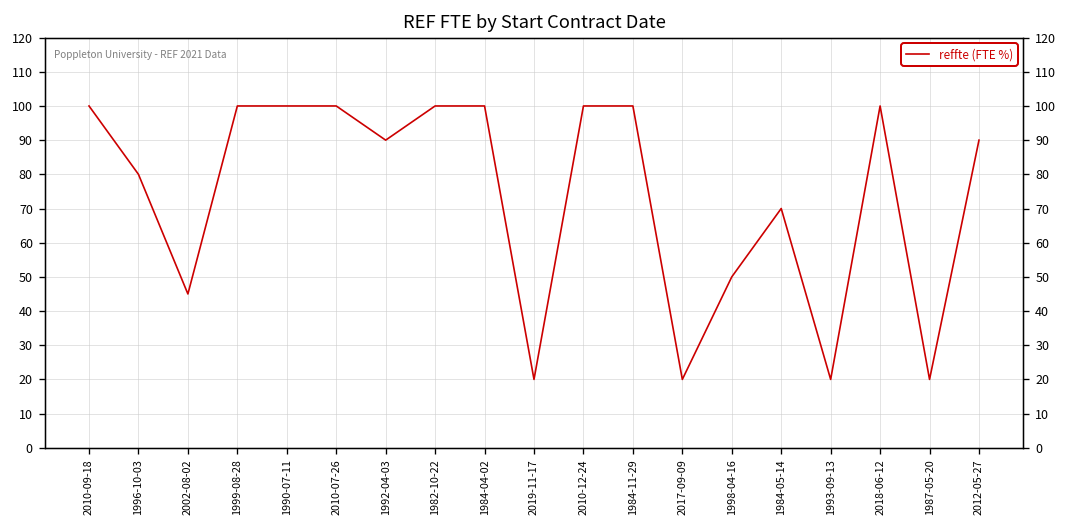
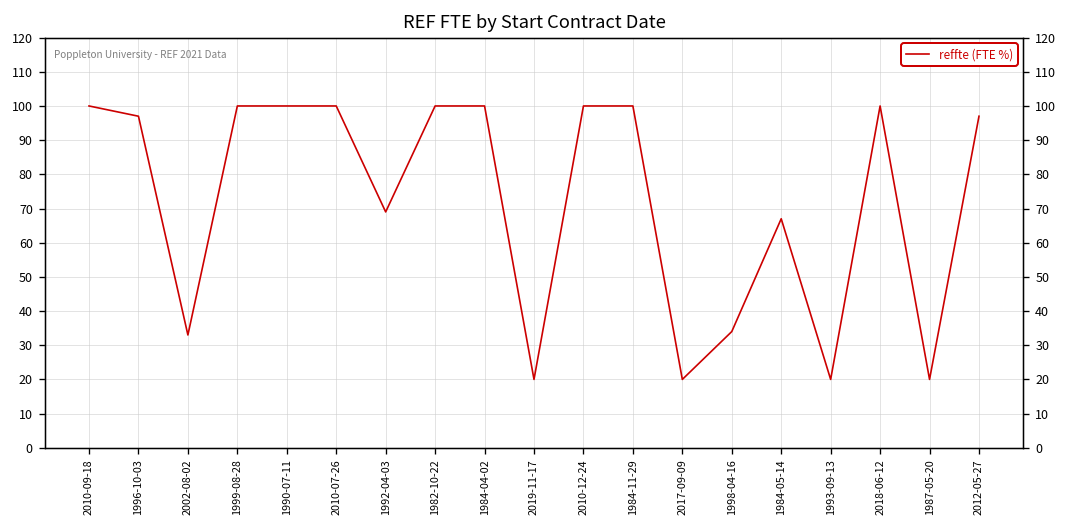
  {
    "2010-09-18": 100,
-   "1996-10-03": 80,
-   "2002-08-02": 45,
+   "1996-10-03": 97,
+   "2002-08-02": 33,
    "1999-08-28": 100,
    "1990-07-11": 100,
    "2010-07-26": 100,
-   "1992-04-03": 90,
+   "1992-04-03": 69,
    "1982-10-22": 100,
    "1984-04-02": 100,
    "2019-11-17": 20,
    "2010-12-24": 100,
    "1984-11-29": 100,
    "2017-09-09": 20,
-   "1998-04-16": 50,
-   "1984-05-14": 70,
+   "1998-04-16": 34,
+   "1984-05-14": 67,
    "1993-09-13": 20,
    "2018-06-12": 100,
    "1987-05-20": 20,
-   "2012-05-27": 90
+   "2012-05-27": 97
  }
